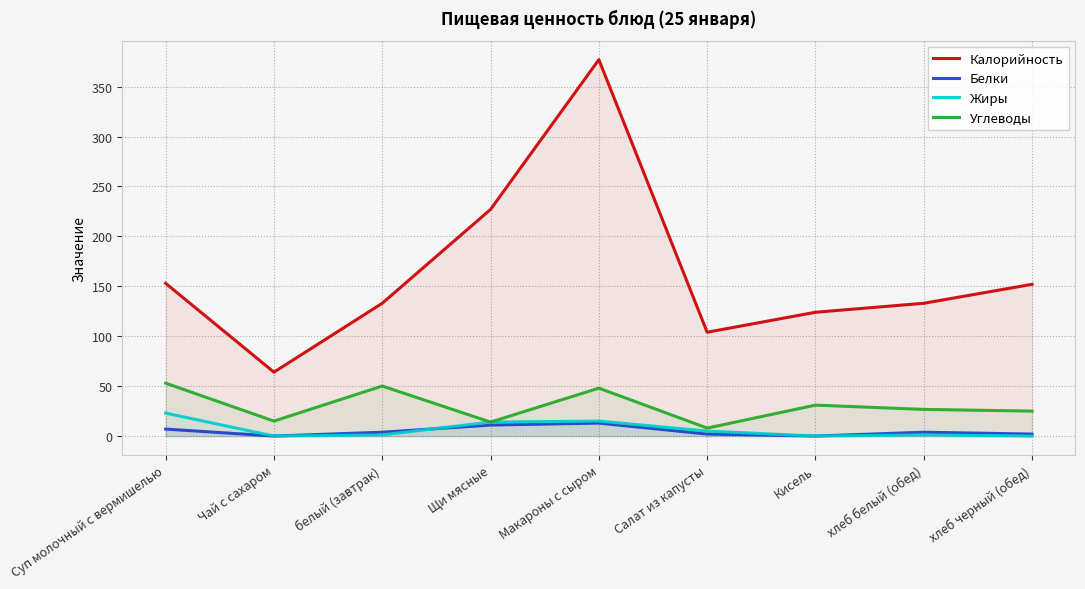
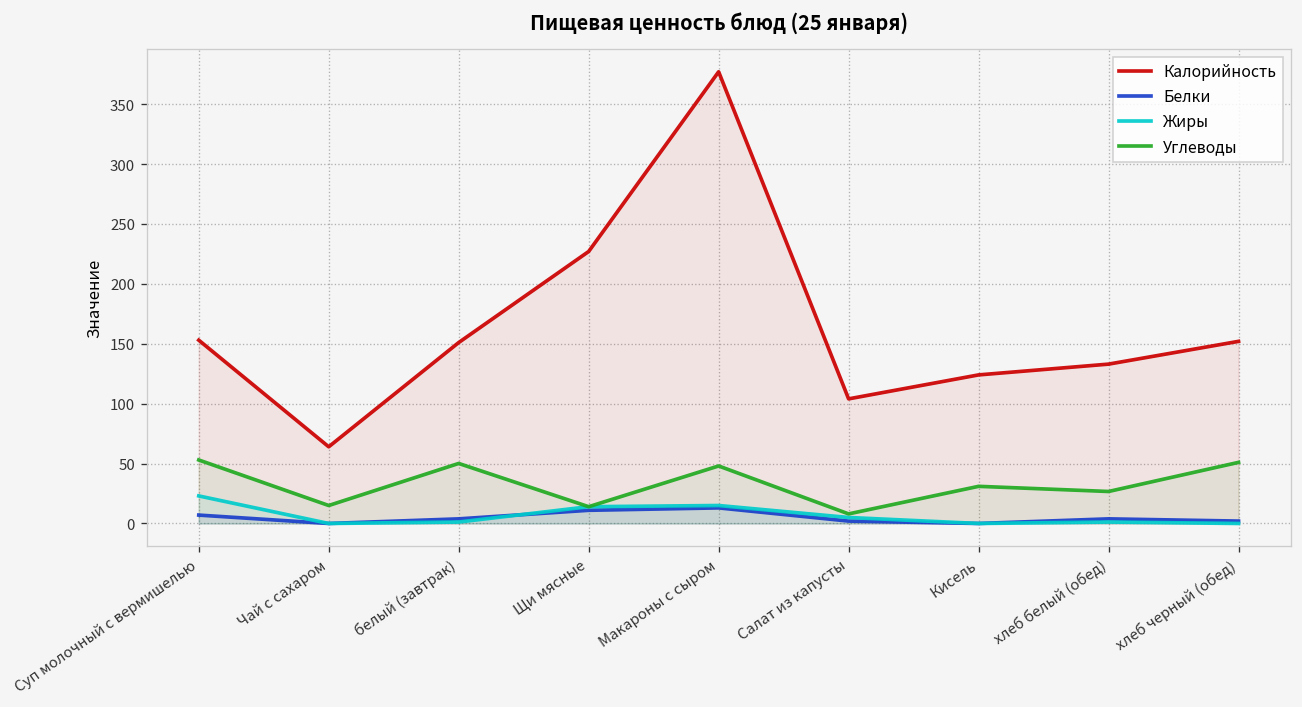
  {
    "Калорийность": {
      "Суп молочный с вермишелью": 150,
      "Чай с сахаром": 60,
-     "белый (завтрак)": 130,
+     "белый (завтрак)": 150,
      "Щи мясные": 230,
      "Макароны с сыром": 380,
      "Салат из капусты": 100,
      "Кисель": 120,
      "хлеб белый (обед)": 130,
      "хлеб черный (обед)": 150
    },
    "Белки": {
      "Суп молочный с вермишелью": 10,
      "белый (завтрак)": 0,
      "Щи мясные": 10,
      "Салат из капусты": 0,
      "хлеб белый (обед)": 0
    },
    "Жиры": {
      "Суп молочный с вермишелью": 20,
      "белый (завтрак)": 0,
      "Салат из капусты": 10,
      "хлеб белый (обед)": 0
    },
    "Углеводы": {
      "Суп молочный с вермишелью": 50,
      "Чай с сахаром": 20,
      "белый (завтрак)": 50,
      "Макароны с сыром": 50,
      "Салат из капусты": 10,
      "Кисель": 30,
      "хлеб белый (обед)": 30,
-     "хлеб черный (обед)": 30
+     "хлеб черный (обед)": 50
    }
  }
